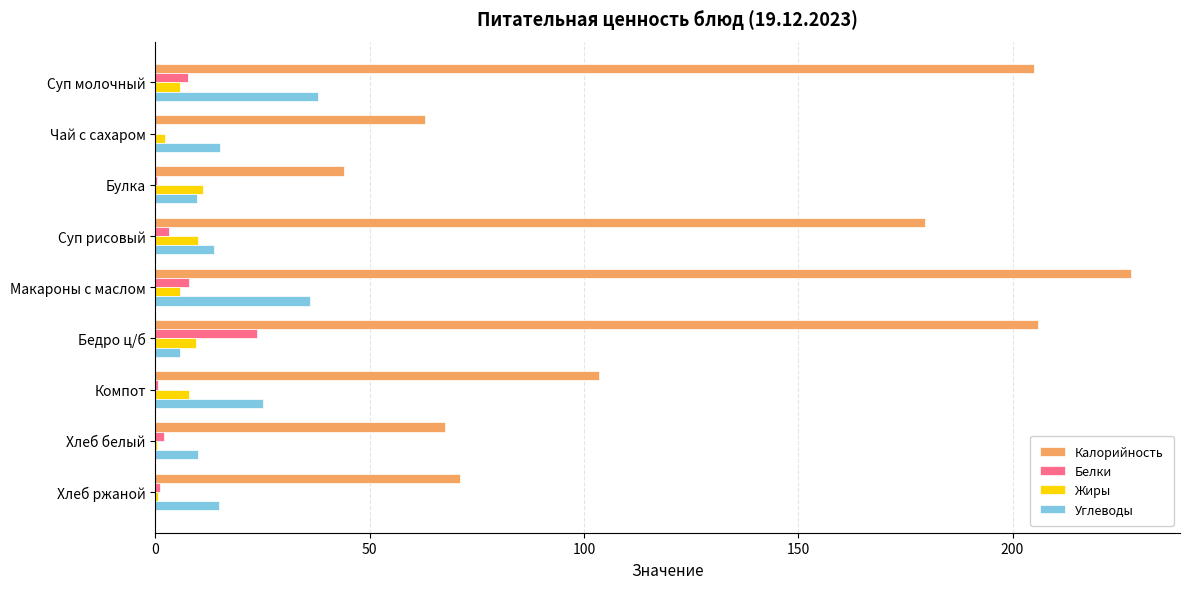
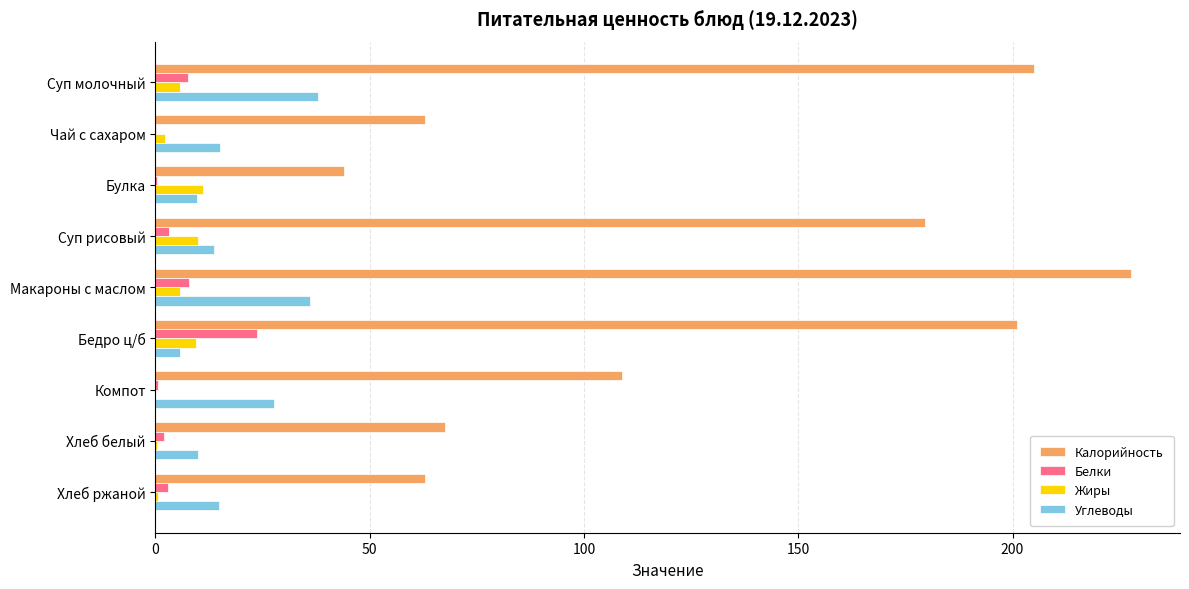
  {
    "Калорийность": {
      "Суп молочный": 205,
      "Чай с сахаром": 63,
      "Булка": 44,
      "Суп рисовый": 180,
      "Макароны с маслом": 228,
-     "Бедро ц/б": 206,
-     "Компот": 104,
+     "Бедро ц/б": 201,
+     "Компот": 109,
      "Хлеб белый": 68,
-     "Хлеб ржаной": 71
+     "Хлеб ржаной": 63
    },
    "Белки": {
      "Суп молочный": 8,
      "Суп рисовый": 3,
      "Макароны с маслом": 8,
      "Бедро ц/б": 24,
      "Компот": 1,
      "Хлеб белый": 2,
-     "Хлеб ржаной": 1
+     "Хлеб ржаной": 3
    },
    "Жиры": {
      "Суп молочный": 6,
      "Чай с сахаром": 2,
      "Булка": 11,
      "Суп рисовый": 10,
      "Макароны с маслом": 6,
      "Бедро ц/б": 10,
-     "Компот": 8
+     "Компот": 0
    },
    "Углеводы": {
      "Суп молочный": 38,
      "Чай с сахаром": 15,
      "Булка": 10,
      "Суп рисовый": 14,
      "Макароны с маслом": 36,
      "Бедро ц/б": 6,
-     "Компот": 25,
+     "Компот": 28,
      "Хлеб белый": 10,
      "Хлеб ржаной": 15
    }
  }
